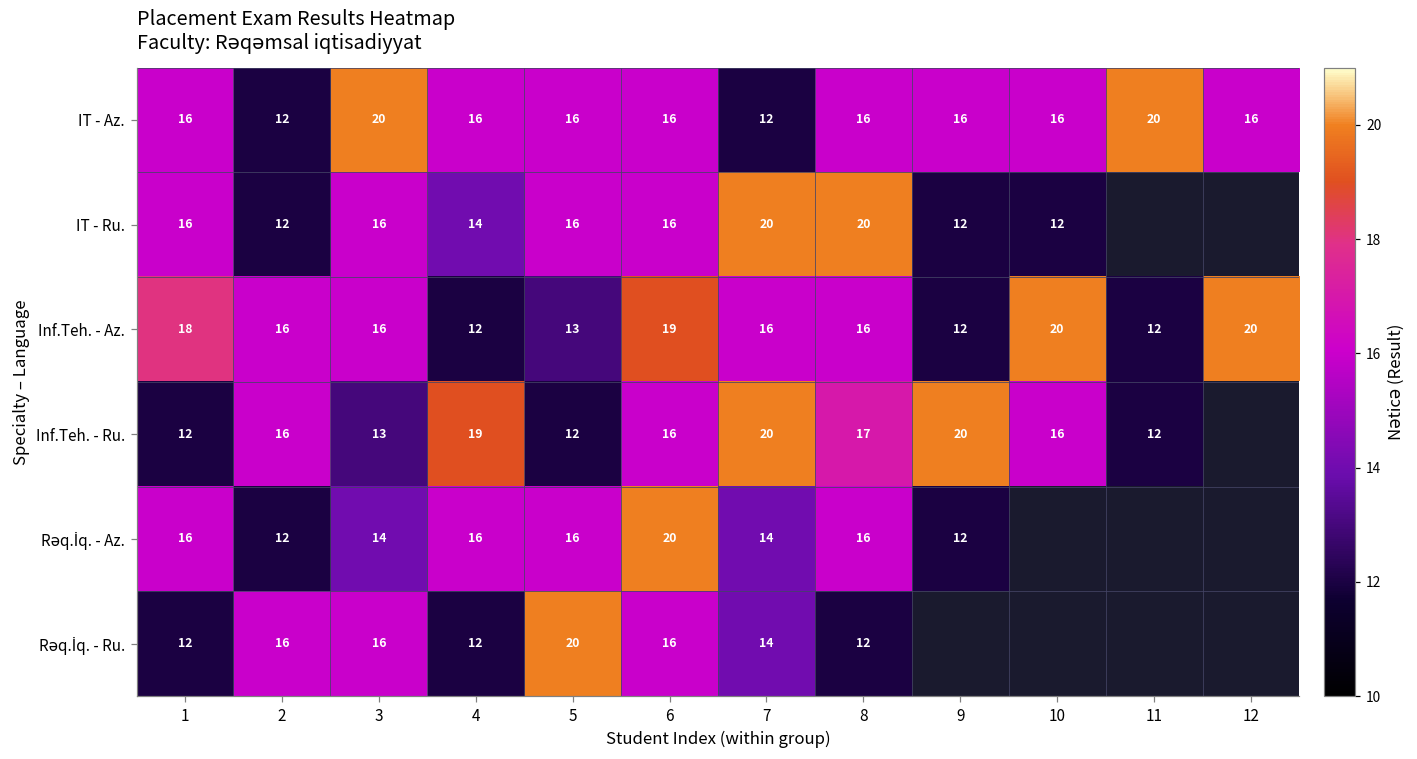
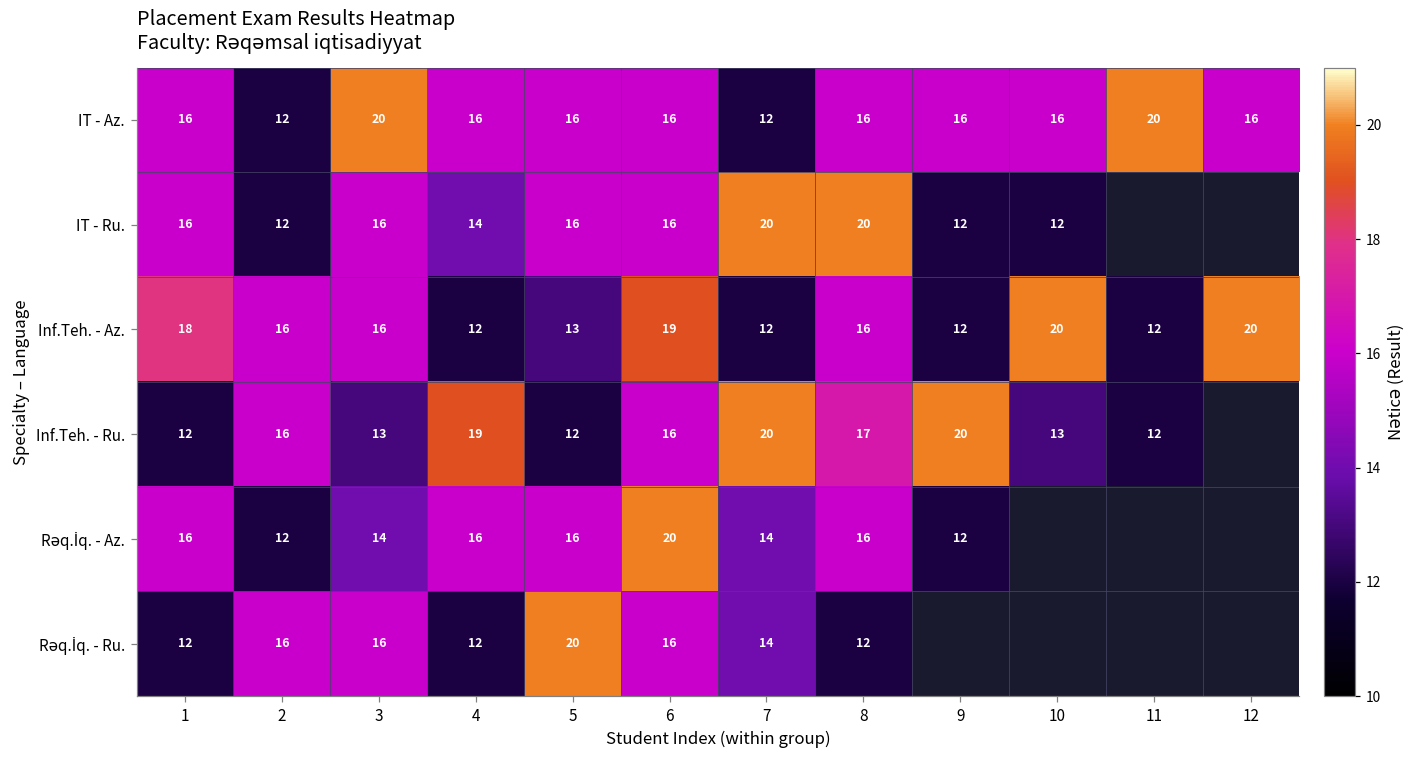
  {
    "IT - Az.": {
      "1": 16,
      "2": 12,
      "3": 20,
      "4": 16,
      "5": 16,
      "6": 16,
      "7": 12,
      "8": 16,
      "9": 16,
      "10": 16,
      "11": 20,
      "12": 16
    },
    "IT - Ru.": {
      "1": 16,
      "2": 12,
      "3": 16,
      "4": 14,
      "5": 16,
      "6": 16,
      "7": 20,
      "8": 20,
      "9": 12,
      "10": 12
    },
    "Inf.Teh. - Az.": {
      "1": 18,
      "2": 16,
      "3": 16,
      "4": 12,
      "5": 13,
      "6": 19,
-     "7": 16,
+     "7": 12,
      "8": 16,
      "9": 12,
      "10": 20,
      "11": 12,
      "12": 20
    },
    "Inf.Teh. - Ru.": {
      "1": 12,
      "2": 16,
      "3": 13,
      "4": 19,
      "5": 12,
      "6": 16,
      "7": 20,
      "8": 17,
      "9": 20,
-     "10": 16,
+     "10": 13,
      "11": 12
    },
    "Rəq.İq. - Az.": {
      "1": 16,
      "2": 12,
      "3": 14,
      "4": 16,
      "5": 16,
      "6": 20,
      "7": 14,
      "8": 16,
      "9": 12
    },
    "Rəq.İq. - Ru.": {
      "1": 12,
      "2": 16,
      "3": 16,
      "4": 12,
      "5": 20,
      "6": 16,
      "7": 14,
      "8": 12
    }
  }
